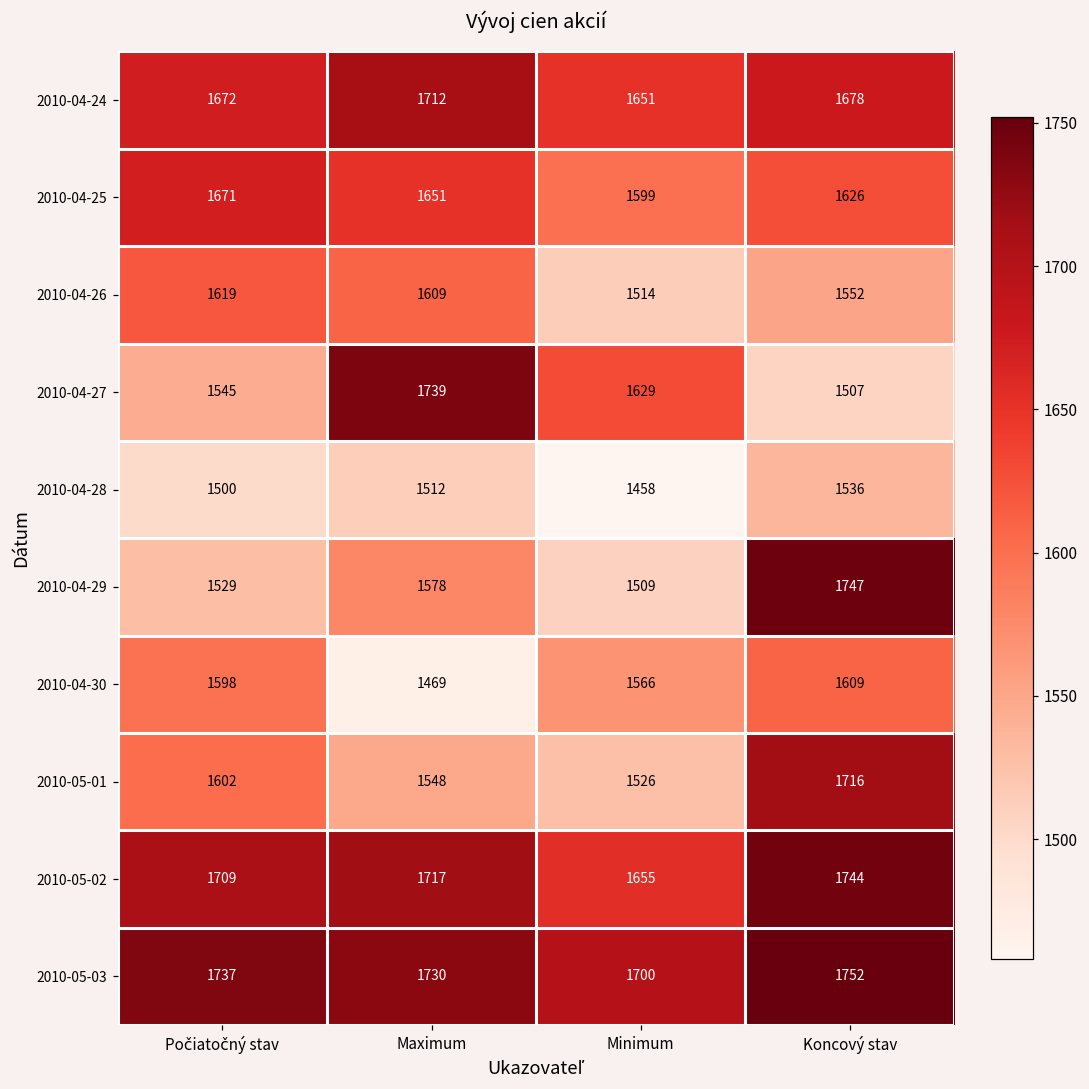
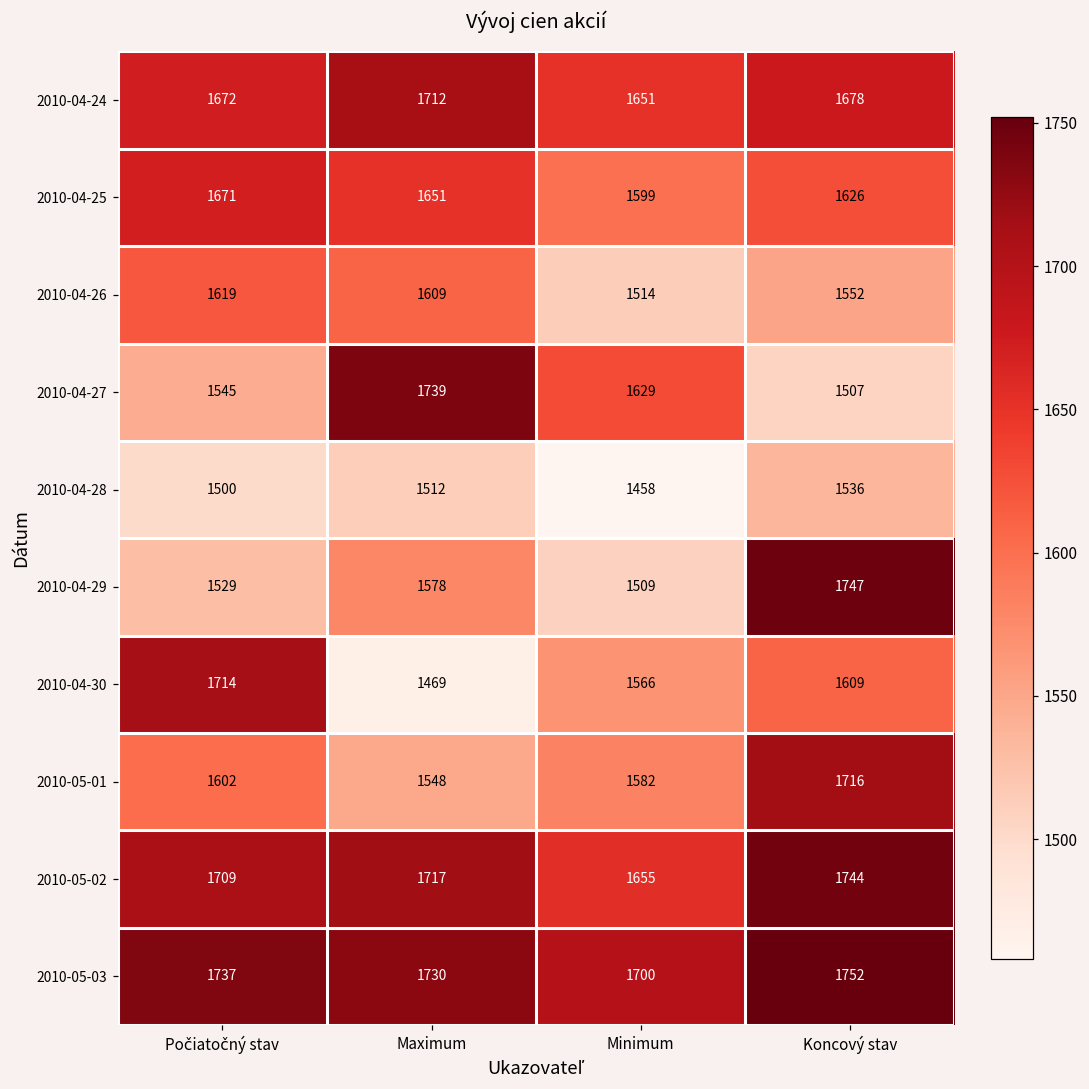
  {
    "2010-04-24": {
      "Počiatočný stav": 1672,
      "Maximum": 1712,
      "Minimum": 1651,
      "Koncový stav": 1678
    },
    "2010-04-25": {
      "Počiatočný stav": 1671,
      "Maximum": 1651,
      "Minimum": 1599,
      "Koncový stav": 1626
    },
    "2010-04-26": {
      "Počiatočný stav": 1619,
      "Maximum": 1609,
      "Minimum": 1514,
      "Koncový stav": 1552
    },
    "2010-04-27": {
      "Počiatočný stav": 1545,
      "Maximum": 1739,
      "Minimum": 1629,
      "Koncový stav": 1507
    },
    "2010-04-28": {
      "Počiatočný stav": 1500,
      "Maximum": 1512,
      "Minimum": 1458,
      "Koncový stav": 1536
    },
    "2010-04-29": {
      "Počiatočný stav": 1529,
      "Maximum": 1578,
      "Minimum": 1509,
      "Koncový stav": 1747
    },
    "2010-04-30": {
-     "Počiatočný stav": 1598,
+     "Počiatočný stav": 1714,
      "Maximum": 1469,
      "Minimum": 1566,
      "Koncový stav": 1609
    },
    "2010-05-01": {
      "Počiatočný stav": 1602,
      "Maximum": 1548,
-     "Minimum": 1526,
+     "Minimum": 1582,
      "Koncový stav": 1716
    },
    "2010-05-02": {
      "Počiatočný stav": 1709,
      "Maximum": 1717,
      "Minimum": 1655,
      "Koncový stav": 1744
    },
    "2010-05-03": {
      "Počiatočný stav": 1737,
      "Maximum": 1730,
      "Minimum": 1700,
      "Koncový stav": 1752
    }
  }
